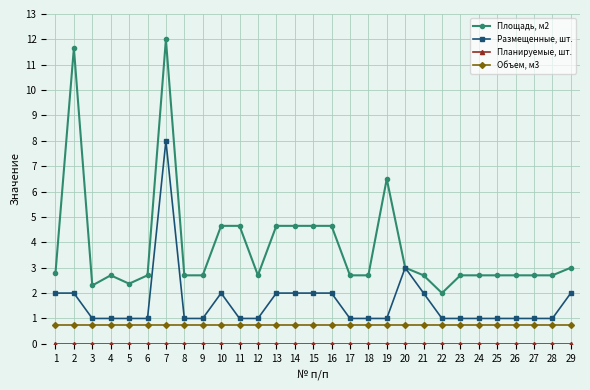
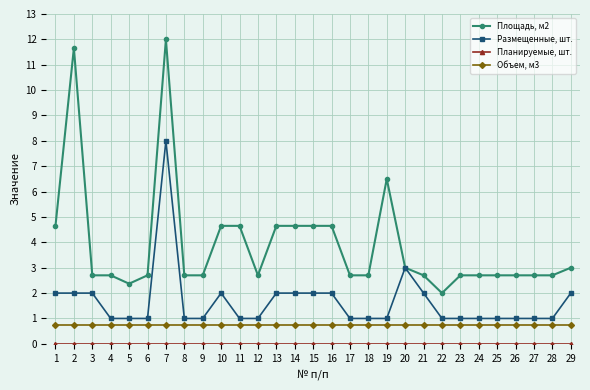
  {
    "Площадь, м2": {
-     "1": 2.8,
+     "1": 4.7,
      "2": 11.7,
-     "3": 2.3,
+     "3": 2.7,
      "4": 2.7,
      "5": 2.4,
      "6": 2.7,
      "7": 12.0,
      "8": 2.7,
      "9": 2.7,
      "10": 4.7,
      "11": 4.7,
      "12": 2.7,
      "13": 4.7,
      "14": 4.7,
      "15": 4.7,
      "16": 4.7,
      "17": 2.7,
      "18": 2.7,
      "19": 6.5,
      "21": 2.7,
      "22": 2.0,
      "23": 2.7,
      "24": 2.7,
      "25": 2.7,
      "26": 2.7,
      "27": 2.7,
      "28": 2.7,
      "29": 3.0
    },
    "Размещенные, шт.": {
      "1": 2,
      "2": 2,
-     "3": 1,
+     "3": 2,
      "4": 1,
      "5": 1,
      "6": 1,
      "7": 8,
      "8": 1,
      "9": 1,
      "10": 2,
      "11": 1,
      "12": 1,
      "13": 2,
      "14": 2,
      "15": 2,
      "16": 2,
      "17": 1,
      "18": 1,
      "19": 1,
      "21": 2,
      "22": 1,
      "23": 1,
      "24": 1,
      "25": 1,
      "26": 1,
      "27": 1,
      "28": 1,
      "29": 2
    },
    "Планируемые, шт.": {
      "1": 0.0,
      "2": 0.0,
      "3": 0.0,
      "4": 0.0,
      "5": 0.0,
      "6": 0.0,
      "7": 0.0,
      "8": 0.0,
      "9": 0.0,
      "10": 0.0,
      "11": 0.0,
      "12": 0.0,
      "13": 0.0,
      "14": 0.0,
      "15": 0.0,
      "16": 0.0,
      "17": 0.0,
      "18": 0.0,
      "19": 0.0,
      "20": 0.0,
      "21": 0.0,
      "22": 0.0,
      "23": 0.0,
      "24": 0.0,
      "25": 0.0,
      "26": 0.0,
      "27": 0.0,
      "28": 0.0,
      "29": 0.0
    },
    "Объем, м3": {
      "1": 0.8,
      "2": 0.8,
      "3": 0.8,
      "4": 0.8,
      "5": 0.8,
      "6": 0.8,
      "7": 0.8,
      "8": 0.8,
      "9": 0.8,
      "10": 0.8,
      "11": 0.8,
      "12": 0.8,
      "13": 0.8,
      "14": 0.8,
      "15": 0.8,
      "16": 0.8,
      "17": 0.8,
      "18": 0.8,
      "19": 0.8,
      "20": 0.8,
      "21": 0.8,
      "22": 0.8,
      "23": 0.8,
      "24": 0.8,
      "25": 0.8,
      "26": 0.8,
      "27": 0.8,
      "28": 0.8,
      "29": 0.8
    }
  }
